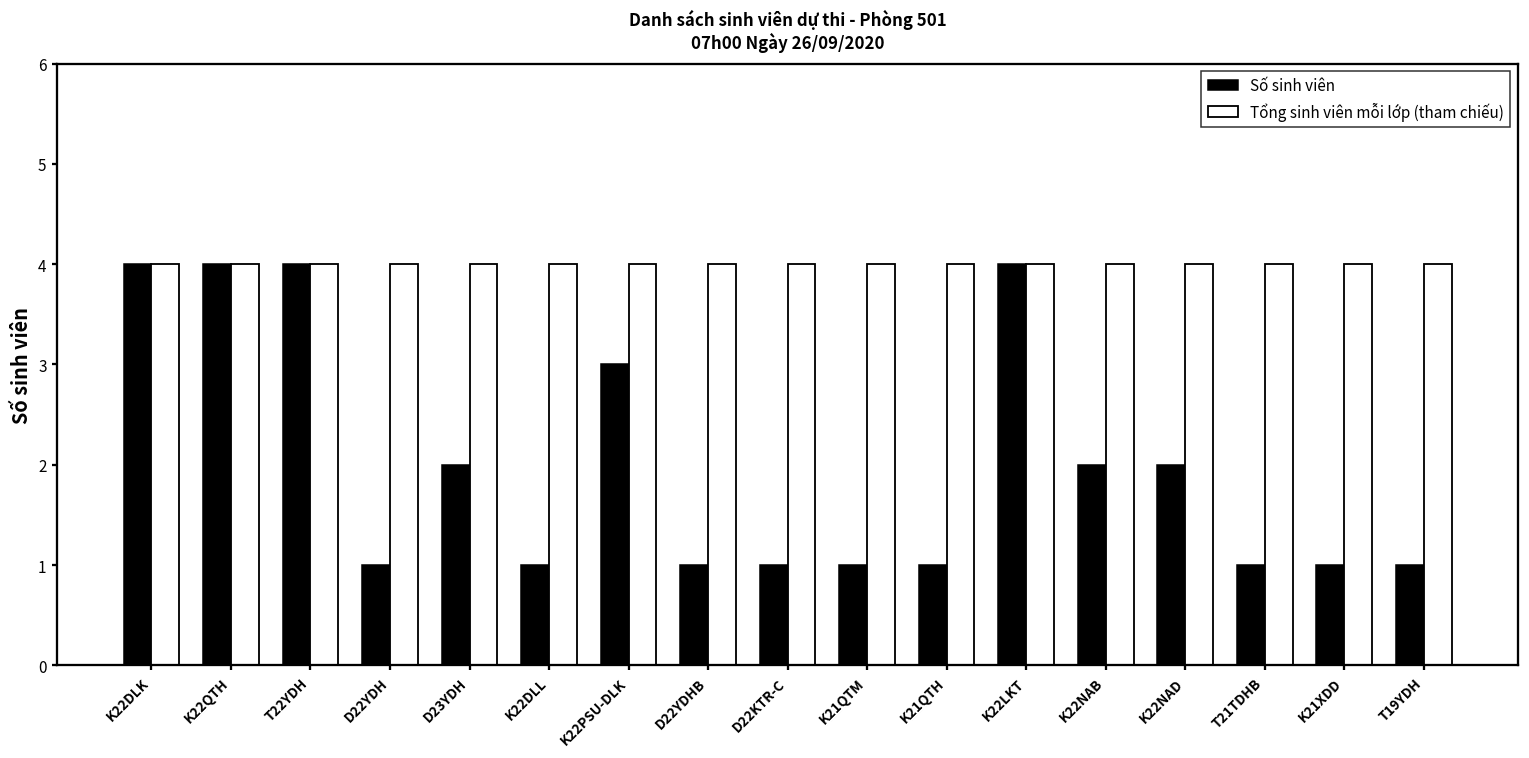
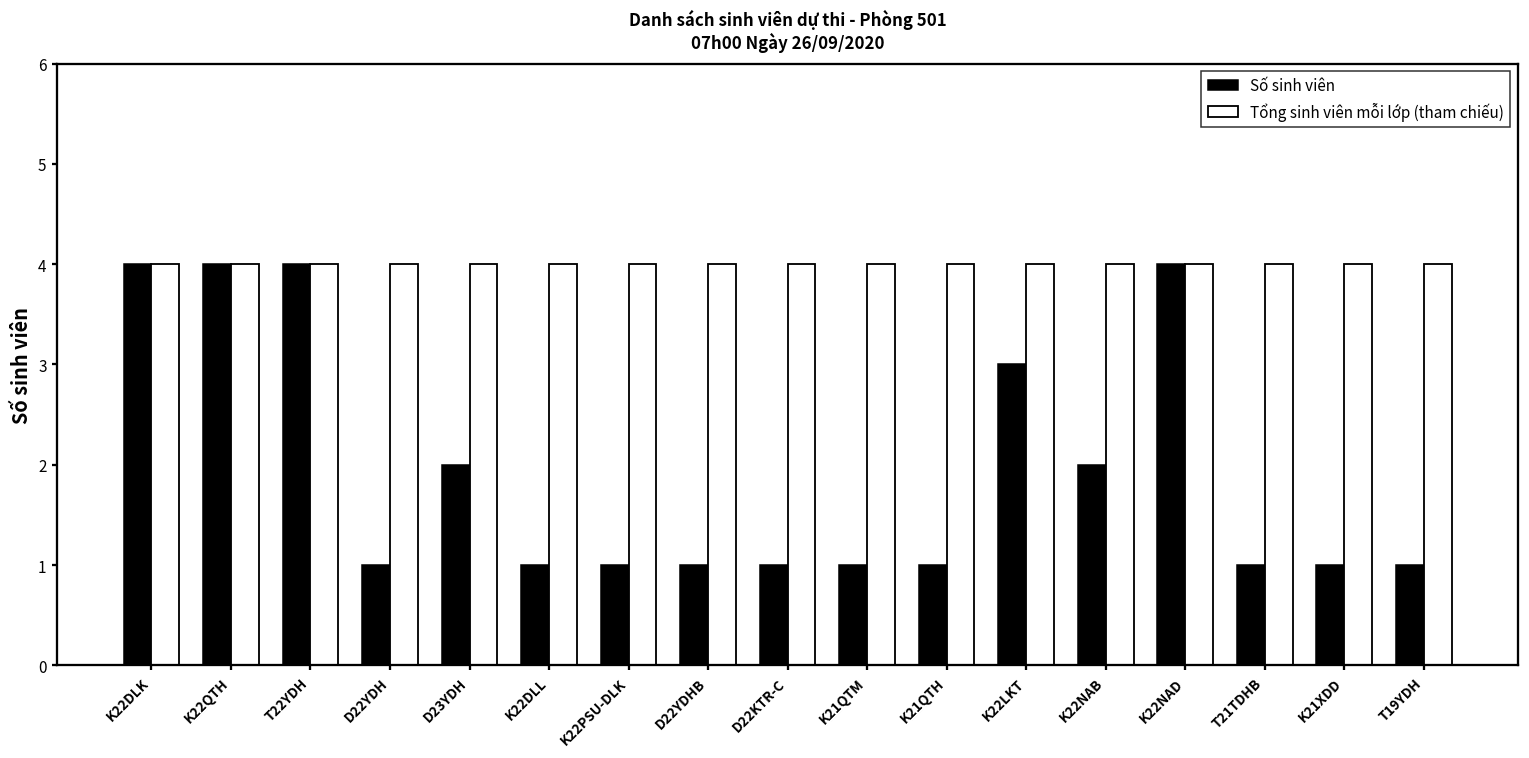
  {
    "Số sinh viên": {
      "K22DLK": 4,
      "K22QTH": 4,
      "T22YDH": 4,
      "D22YDH": 1,
      "D23YDH": 2,
      "K22DLL": 1,
-     "K22PSU-DLK": 3,
+     "K22PSU-DLK": 1,
      "D22YDHB": 1,
      "D22KTR-C": 1,
      "K21QTM": 1,
      "K21QTH": 1,
-     "K22LKT": 4,
+     "K22LKT": 3,
      "K22NAB": 2,
-     "K22NAD": 2,
+     "K22NAD": 4,
      "T21TDHB": 1,
      "K21XDD": 1,
      "T19YDH": 1
    },
    "Tổng sinh viên mỗi lớp (tham chiếu)": {
      "K22DLK": 4,
      "K22QTH": 4,
      "T22YDH": 4,
      "D22YDH": 4,
      "D23YDH": 4,
      "K22DLL": 4,
      "K22PSU-DLK": 4,
      "D22YDHB": 4,
      "D22KTR-C": 4,
      "K21QTM": 4,
      "K21QTH": 4,
      "K22LKT": 4,
      "K22NAB": 4,
      "K22NAD": 4,
      "T21TDHB": 4,
      "K21XDD": 4,
      "T19YDH": 4
    }
  }
